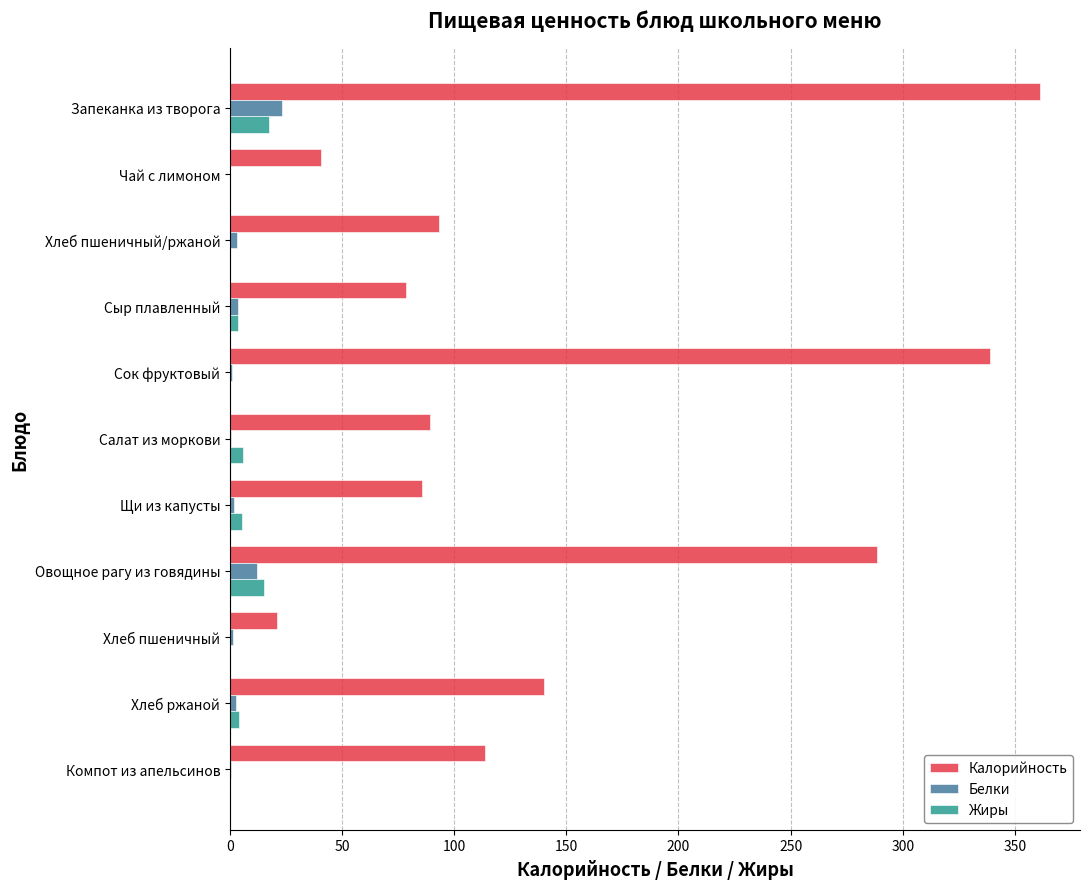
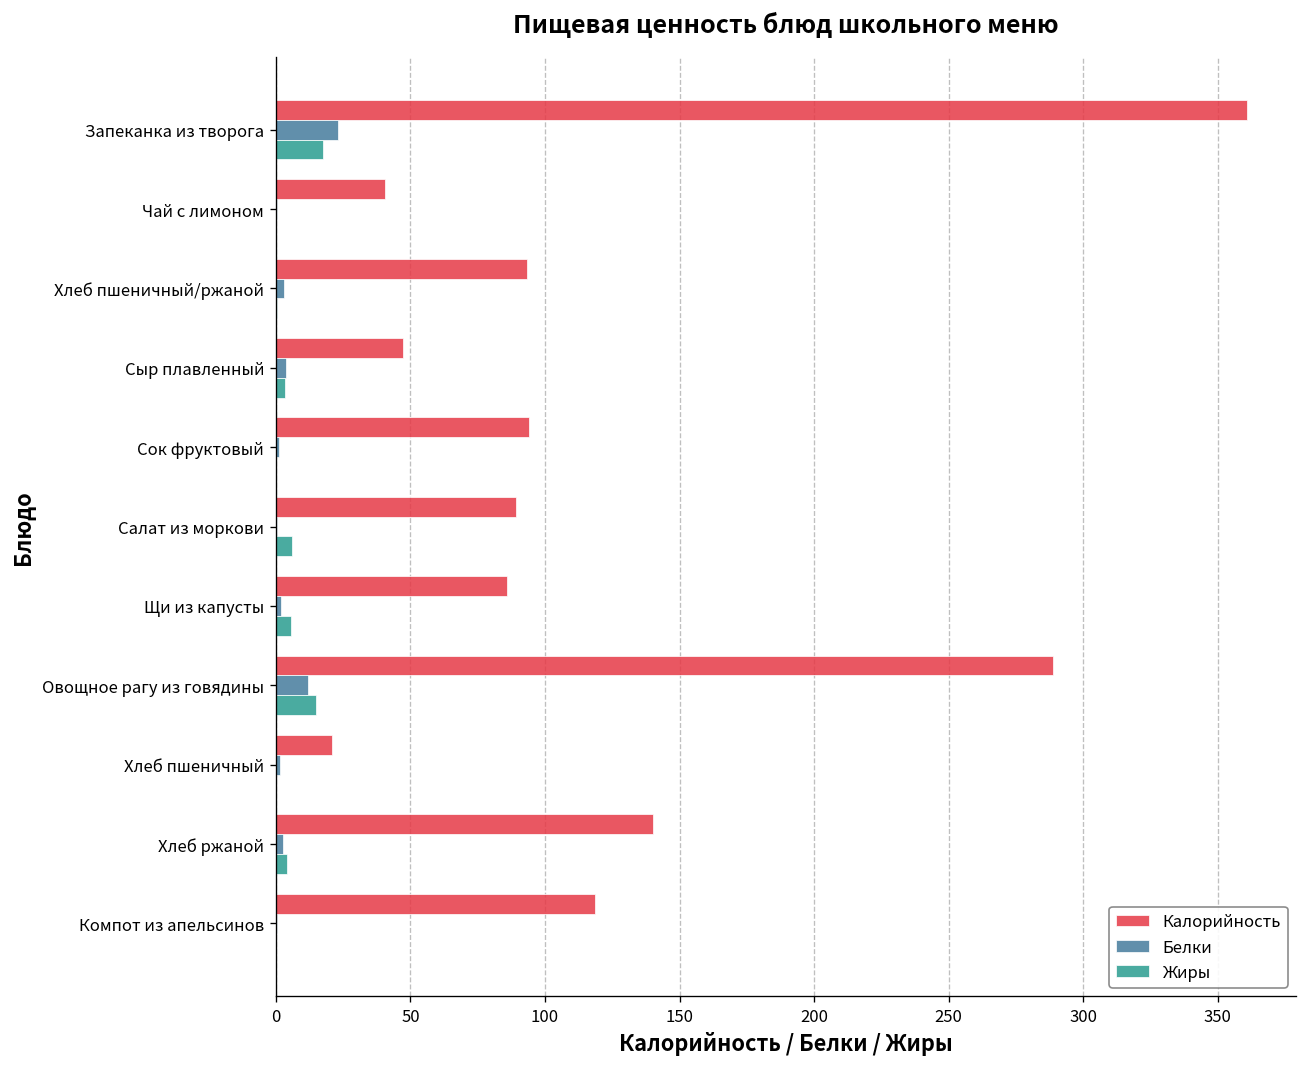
  {
    "Калорийность": {
      "Запеканка из творога": 361,
      "Чай с лимоном": 40,
      "Хлеб пшеничный/ржаной": 93,
-     "Сыр плавленный": 79,
-     "Сок фруктовый": 339,
+     "Сыр плавленный": 47,
+     "Сок фруктовый": 94,
      "Салат из моркови": 89,
      "Щи из капусты": 86,
      "Овощное рагу из говядины": 289,
      "Хлеб пшеничный": 21,
      "Хлеб ржаной": 140,
-     "Компот из апельсинов": 114
+     "Компот из апельсинов": 119
    }
  }
